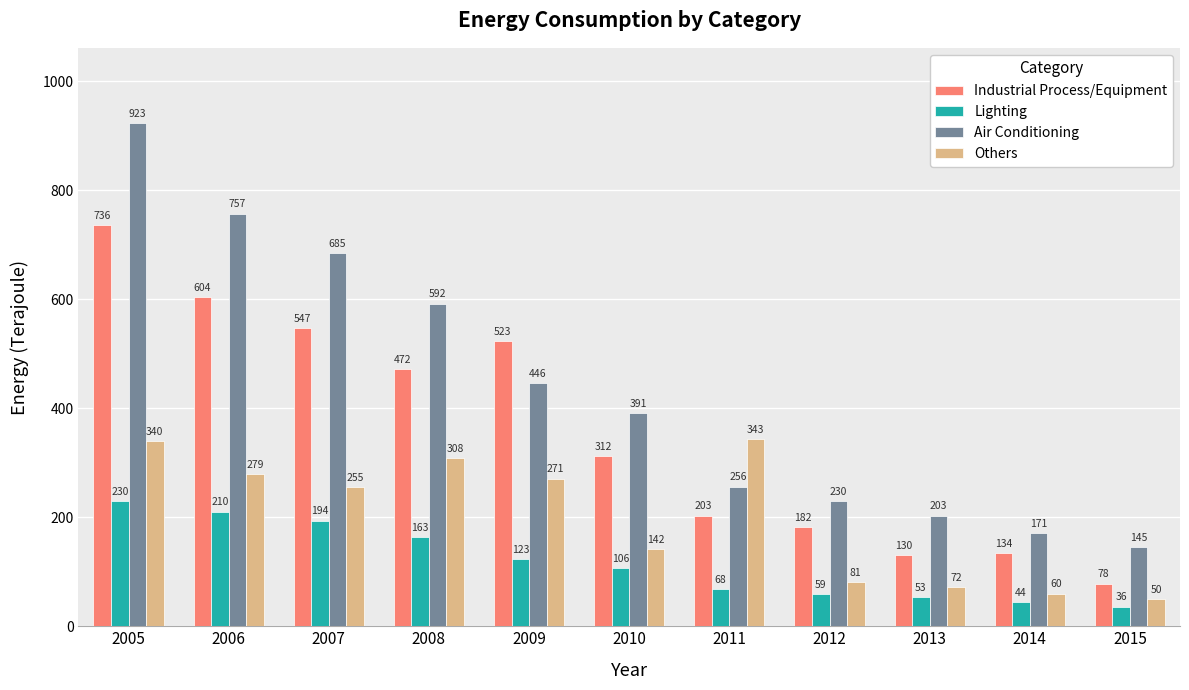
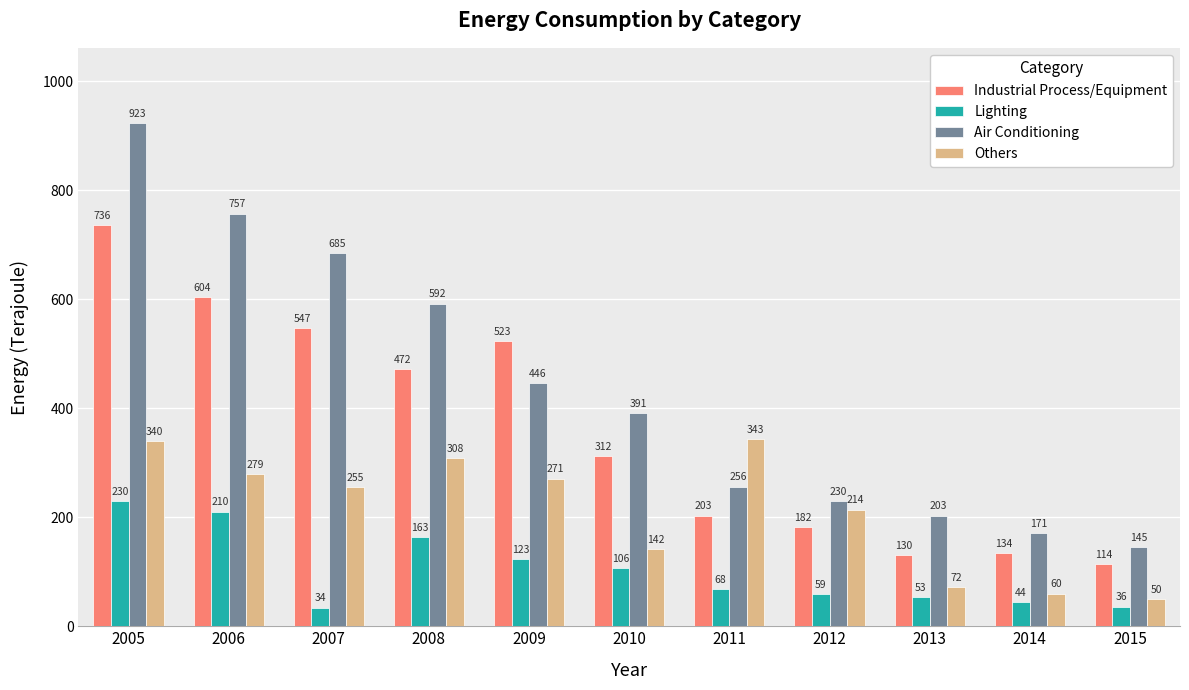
  {
    "Industrial Process/Equipment": {
      "2005": 736,
      "2006": 604,
      "2007": 547,
      "2008": 472,
      "2009": 523,
      "2010": 312,
      "2011": 203,
      "2012": 182,
      "2013": 130,
      "2014": 134,
-     "2015": 78
+     "2015": 114
    },
    "Lighting": {
      "2005": 230,
      "2006": 210,
-     "2007": 194,
+     "2007": 34,
      "2008": 163,
      "2009": 123,
      "2010": 106,
      "2011": 68,
      "2012": 59,
      "2013": 53,
      "2014": 44,
      "2015": 36
    },
    "Air Conditioning": {
      "2005": 923,
      "2006": 757,
      "2007": 685,
      "2008": 592,
      "2009": 446,
      "2010": 391,
      "2011": 256,
      "2012": 230,
      "2013": 203,
      "2014": 171,
      "2015": 145
    },
    "Others": {
      "2005": 340,
      "2006": 279,
      "2007": 255,
      "2008": 308,
      "2009": 271,
      "2010": 142,
      "2011": 343,
-     "2012": 81,
+     "2012": 214,
      "2013": 72,
      "2014": 60,
      "2015": 50
    }
  }
